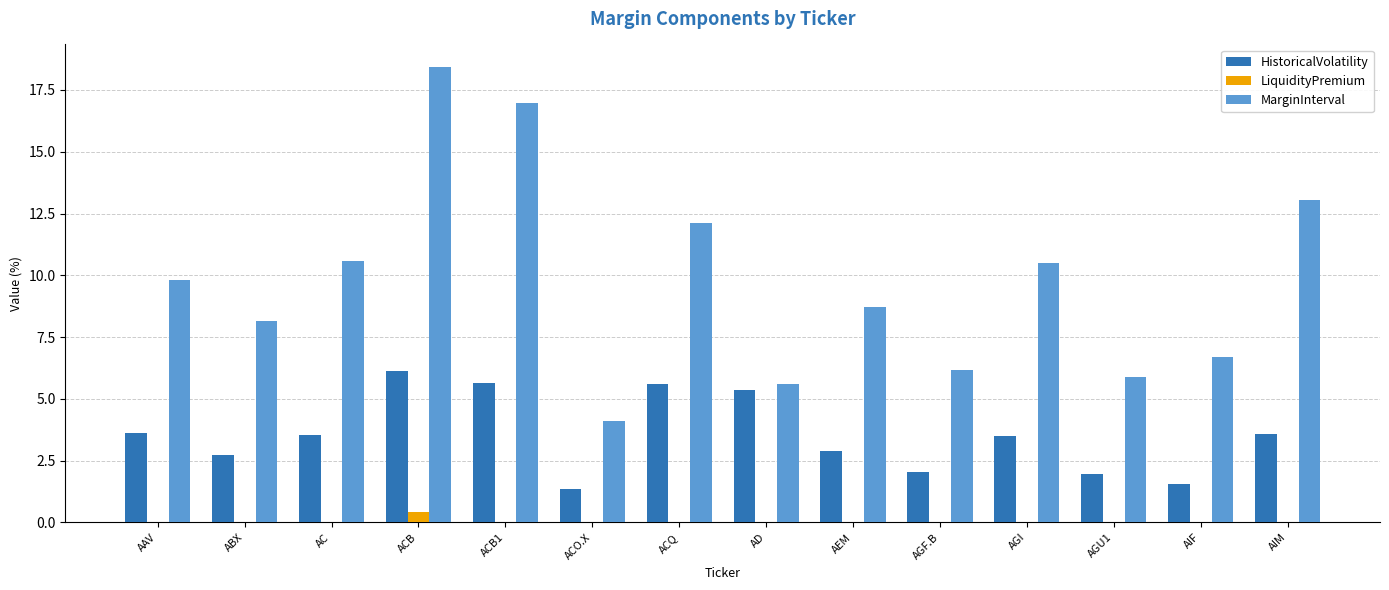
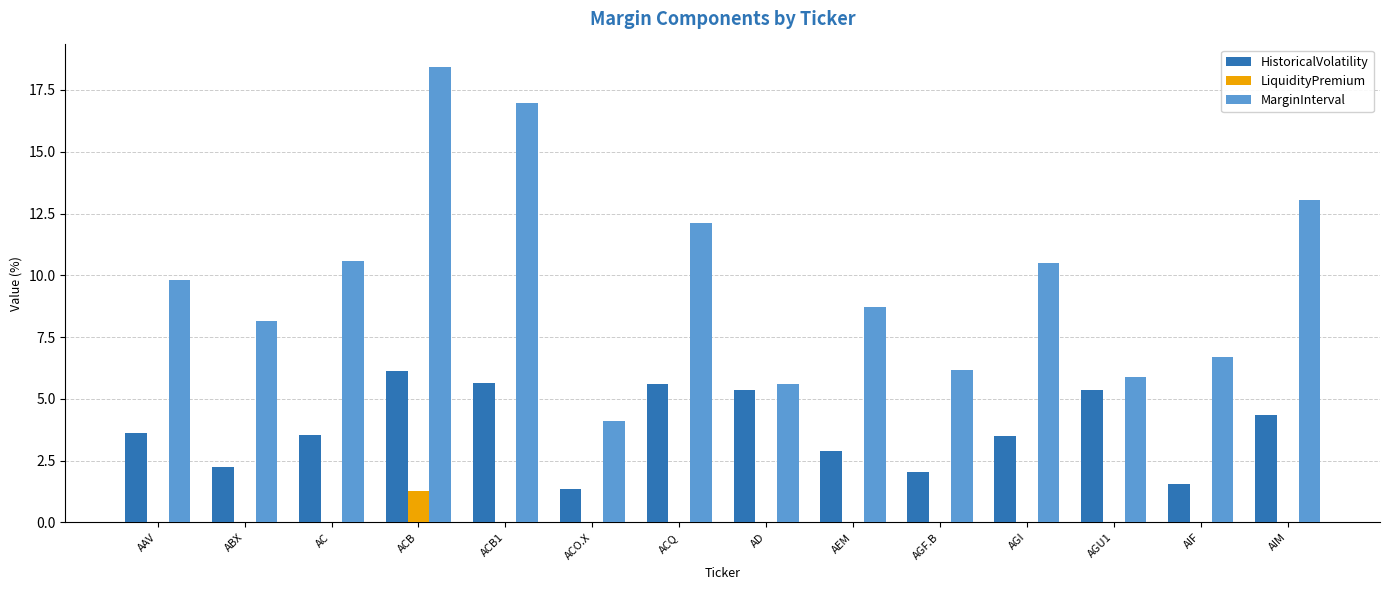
  {
    "HistoricalVolatility": {
      "AAV": 3.6,
-     "ABX": 2.7,
+     "ABX": 2.2,
      "AC": 3.5,
      "ACB": 6.1,
      "ACB1": 5.7,
      "ACO.X": 1.4,
      "ACQ": 5.6,
      "AD": 5.4,
      "AEM": 2.9,
      "AGF.B": 2.1,
      "AGI": 3.5,
-     "AGU1": 2.0,
+     "AGU1": 5.4,
      "AIF": 1.6,
-     "AIM": 3.6
+     "AIM": 4.3
    },
    "LiquidityPremium": {
      "AAV": 0.0,
      "ABX": 0.0,
      "AC": 0.0,
-     "ACB": 0.4,
+     "ACB": 1.3,
      "ACB1": 0.0,
      "ACO.X": 0.0,
      "ACQ": 0.0,
      "AD": 0.0,
      "AEM": 0.0,
      "AGF.B": 0.0,
      "AGI": 0.0,
      "AGU1": 0.0,
      "AIF": 0.0,
      "AIM": 0.0
    },
    "MarginInterval": {
      "AAV": 9.8,
      "ABX": 8.1,
      "AC": 10.6,
      "ACB": 18.4,
      "ACB1": 17.0,
      "ACO.X": 4.1,
      "ACQ": 12.1,
      "AD": 5.6,
      "AEM": 8.7,
      "AGF.B": 6.2,
      "AGI": 10.5,
      "AGU1": 5.9,
      "AIF": 6.7,
      "AIM": 13.0
    }
  }
